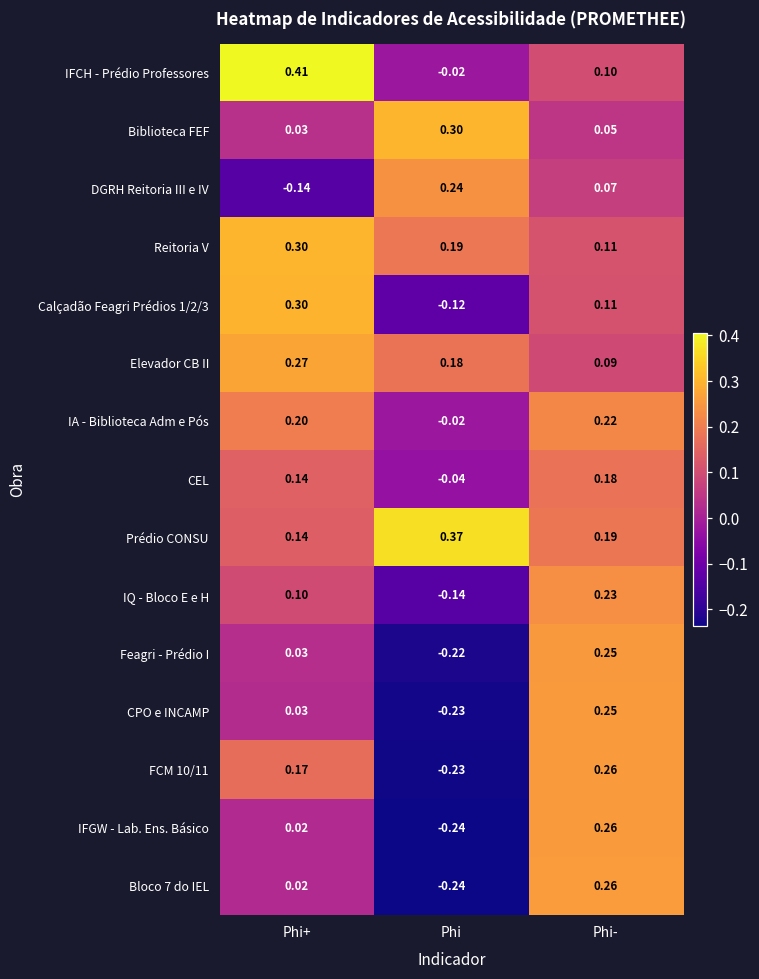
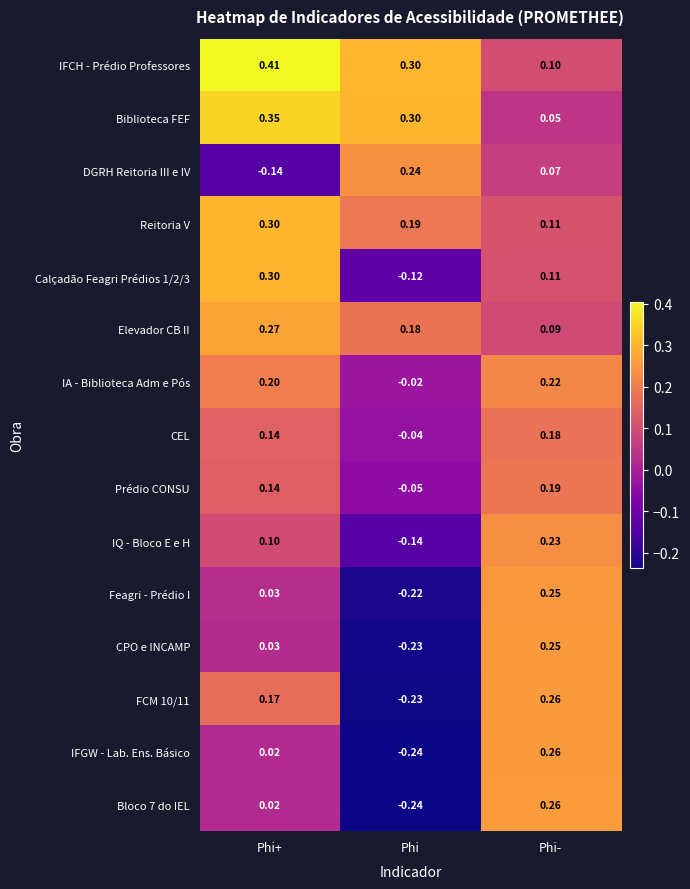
  {
    "IFCH - Prédio Professores": {
      "Phi+": 0.41,
-     "Phi": -0.02,
+     "Phi": 0.30,
      "Phi-": 0.10
    },
    "Biblioteca FEF": {
-     "Phi+": 0.03,
+     "Phi+": 0.35,
      "Phi": 0.30,
      "Phi-": 0.05
    },
    "DGRH Reitoria III e IV": {
      "Phi+": -0.14,
      "Phi": 0.24,
      "Phi-": 0.07
    },
    "Reitoria V": {
      "Phi+": 0.30,
      "Phi": 0.19,
      "Phi-": 0.11
    },
    "Calçadão Feagri Prédios 1/2/3": {
      "Phi+": 0.30,
      "Phi": -0.12,
      "Phi-": 0.11
    },
    "Elevador CB II": {
      "Phi+": 0.27,
      "Phi": 0.18,
      "Phi-": 0.09
    },
    "IA - Biblioteca Adm e Pós": {
      "Phi+": 0.20,
      "Phi": -0.02,
      "Phi-": 0.22
    },
    "CEL": {
      "Phi+": 0.14,
      "Phi": -0.04,
      "Phi-": 0.18
    },
    "Prédio CONSU": {
      "Phi+": 0.14,
-     "Phi": 0.37,
+     "Phi": -0.05,
      "Phi-": 0.19
    },
    "IQ - Bloco E e H": {
      "Phi+": 0.10,
      "Phi": -0.14,
      "Phi-": 0.23
    },
    "Feagri - Prédio I": {
      "Phi+": 0.03,
      "Phi": -0.22,
      "Phi-": 0.25
    },
    "CPO e INCAMP": {
      "Phi+": 0.03,
      "Phi": -0.23,
      "Phi-": 0.25
    },
    "FCM 10/11": {
      "Phi+": 0.17,
      "Phi": -0.23,
      "Phi-": 0.26
    },
    "IFGW - Lab. Ens. Básico": {
      "Phi+": 0.02,
      "Phi": -0.24,
      "Phi-": 0.26
    },
    "Bloco 7 do IEL": {
      "Phi+": 0.02,
      "Phi": -0.24,
      "Phi-": 0.26
    }
  }
